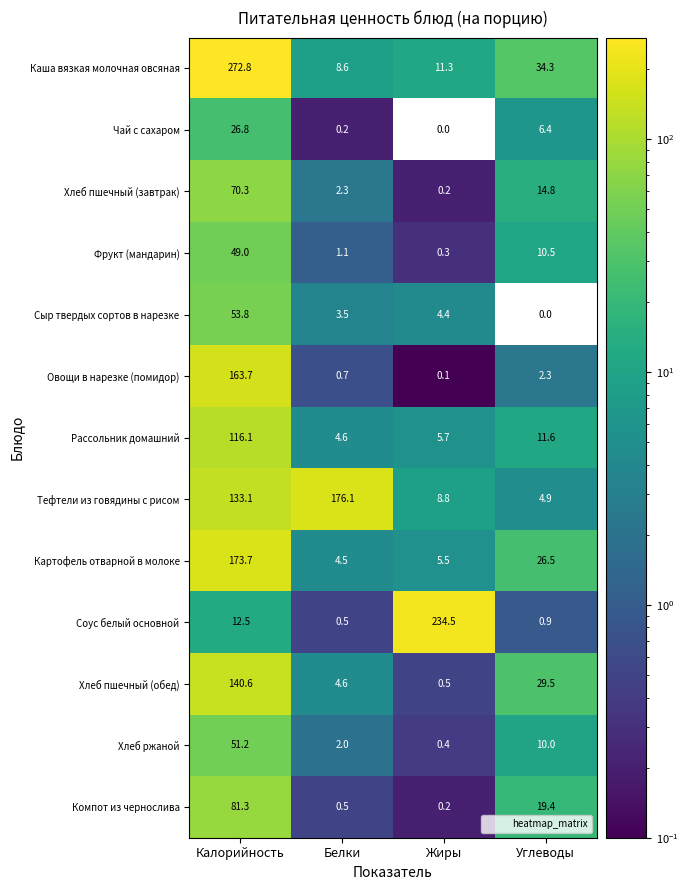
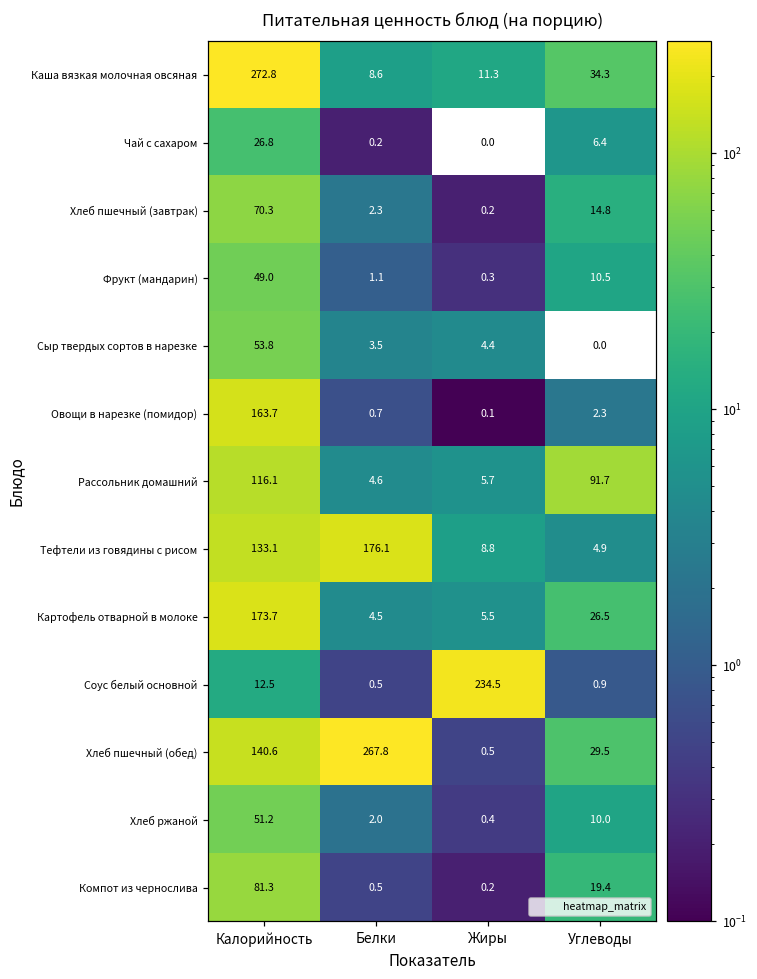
  {
    "Каша вязкая молочная овсяная": {
      "Калорийность": 272.8,
      "Белки": 8.6,
      "Жиры": 11.3,
      "Углеводы": 34.3
    },
    "Чай с сахаром": {
      "Калорийность": 26.8,
      "Белки": 0.2,
      "Жиры": 0.0,
      "Углеводы": 6.4
    },
    "Хлеб пшечный (завтрак)": {
      "Калорийность": 70.3,
      "Белки": 2.3,
      "Жиры": 0.2,
      "Углеводы": 14.8
    },
    "Фрукт (мандарин)": {
      "Калорийность": 49.0,
      "Белки": 1.1,
      "Жиры": 0.3,
      "Углеводы": 10.5
    },
    "Сыр твердых сортов в нарезке": {
      "Калорийность": 53.8,
      "Белки": 3.5,
      "Жиры": 4.4,
      "Углеводы": 0.0
    },
    "Овощи в нарезке (помидор)": {
      "Калорийность": 163.7,
      "Белки": 0.7,
      "Жиры": 0.1,
      "Углеводы": 2.3
    },
    "Рассольник домашний": {
      "Калорийность": 116.1,
      "Белки": 4.6,
      "Жиры": 5.7,
-     "Углеводы": 11.6
+     "Углеводы": 91.7
    },
    "Тефтели из говядины с рисом": {
      "Калорийность": 133.1,
      "Белки": 176.1,
      "Жиры": 8.8,
      "Углеводы": 4.9
    },
    "Картофель отварной в молоке": {
      "Калорийность": 173.7,
      "Белки": 4.5,
      "Жиры": 5.5,
      "Углеводы": 26.5
    },
    "Соус белый основной": {
      "Калорийность": 12.5,
      "Белки": 0.5,
      "Жиры": 234.5,
      "Углеводы": 0.9
    },
    "Хлеб пшечный (обед)": {
      "Калорийность": 140.6,
-     "Белки": 4.6,
+     "Белки": 267.8,
      "Жиры": 0.5,
      "Углеводы": 29.5
    },
    "Хлеб ржаной": {
      "Калорийность": 51.2,
      "Белки": 2.0,
      "Жиры": 0.4,
      "Углеводы": 10.0
    },
    "Компот из чернослива": {
      "Калорийность": 81.3,
      "Белки": 0.5,
      "Жиры": 0.2,
      "Углеводы": 19.4
    }
  }
